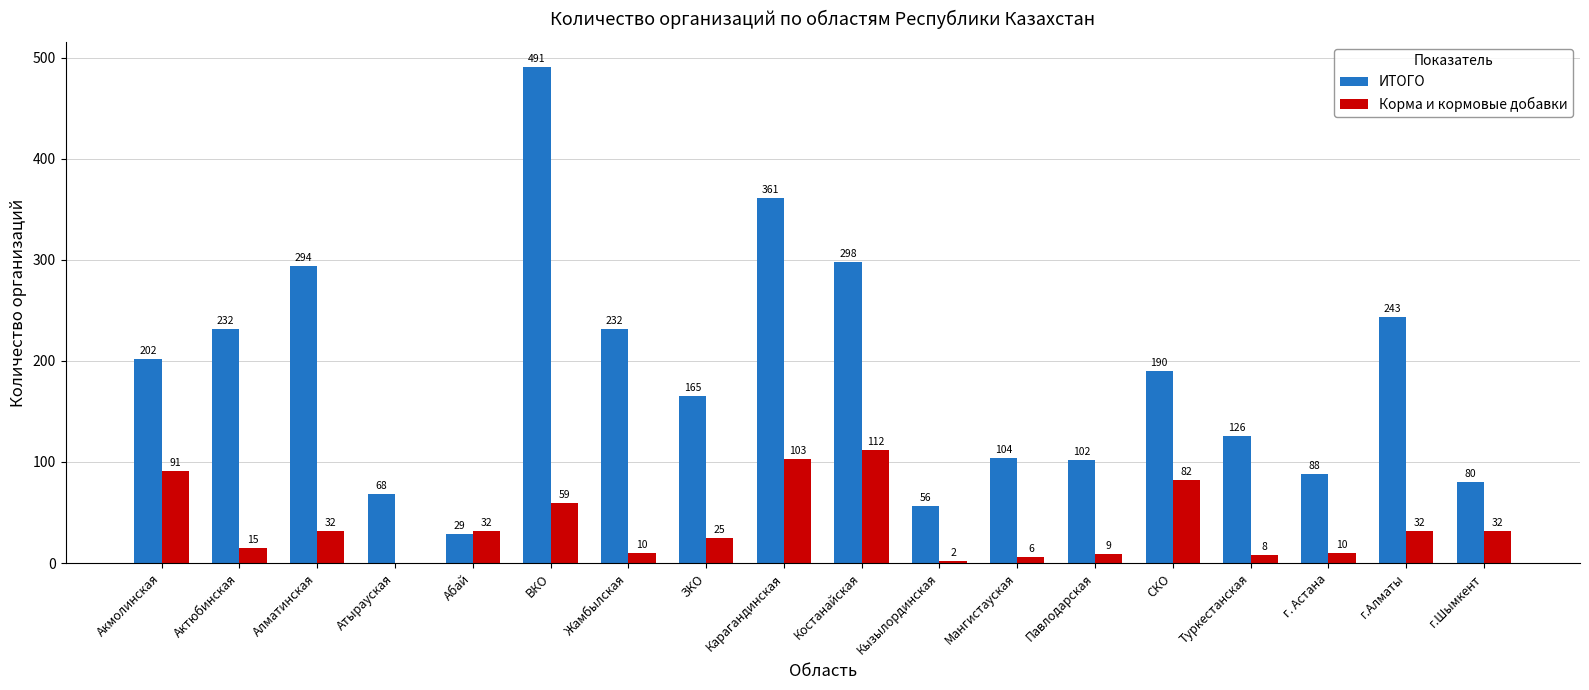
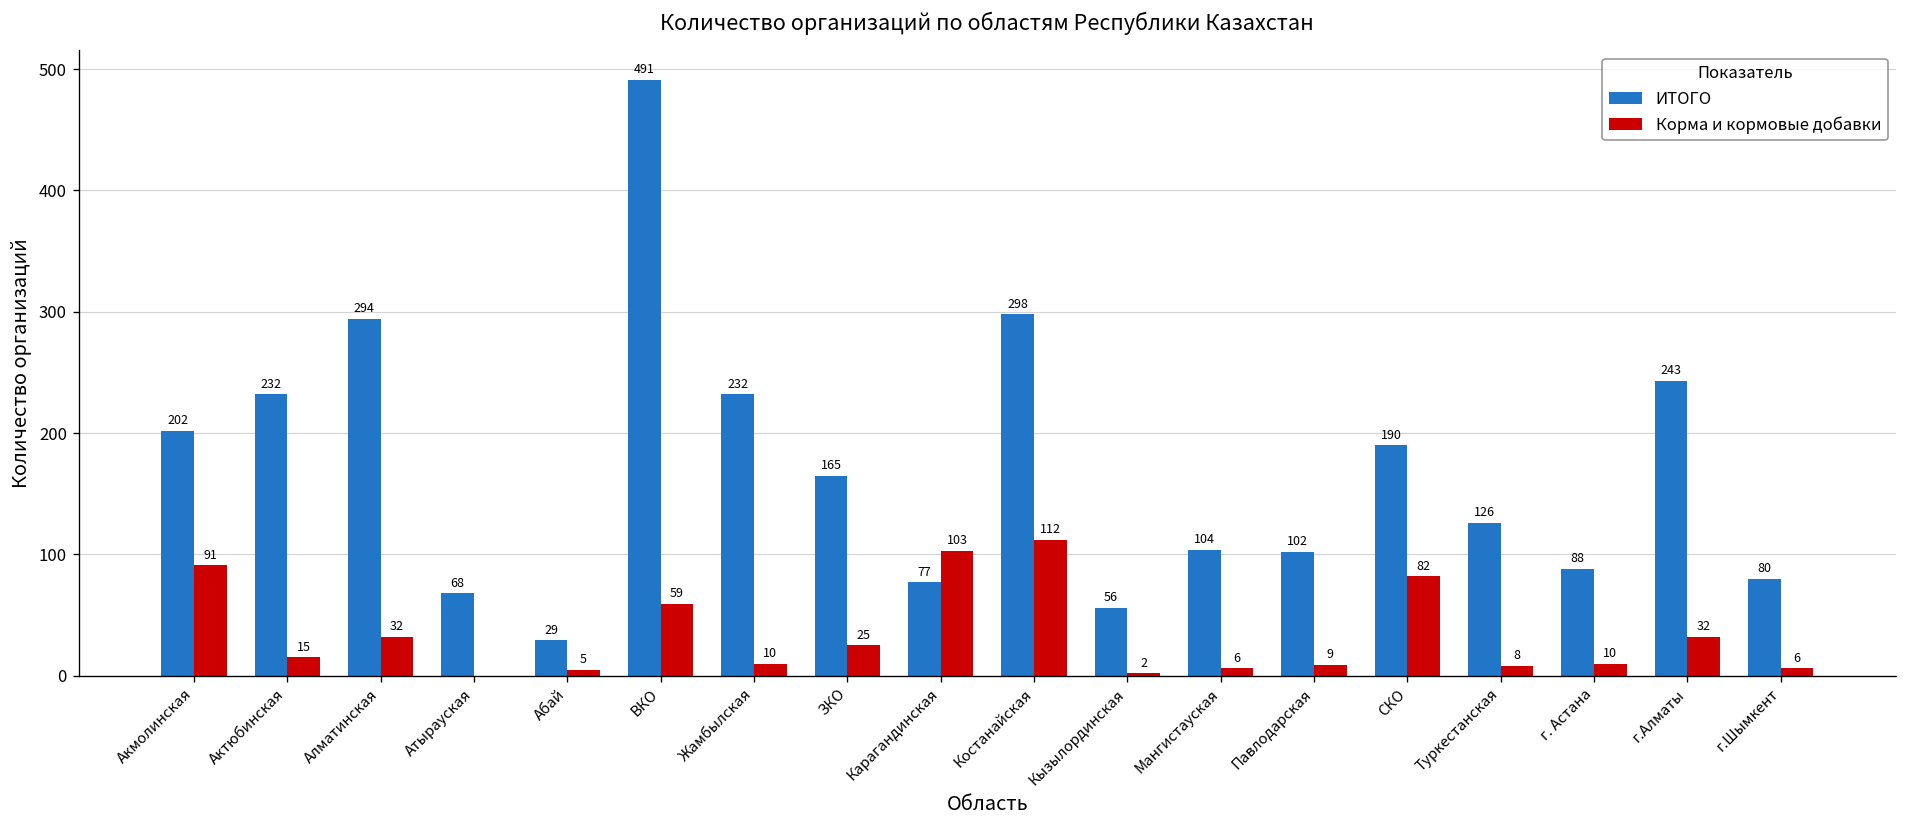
  {
    "ИТОГО": {
      "Акмолинская": 202,
      "Актюбинская": 232,
      "Алматинская": 294,
      "Атырауская": 68,
      "Абай": 29,
      "ВКО": 491,
      "Жамбылская": 232,
      "ЗКО": 165,
-     "Карагандинская": 361,
+     "Карагандинская": 77,
      "Костанайская": 298,
      "Кызылординская": 56,
      "Мангистауская": 104,
      "Павлодарская": 102,
      "СКО": 190,
      "Туркестанская": 126,
      "г. Астана": 88,
      "г.Алматы": 243,
      "г.Шымкент": 80
    },
    "Корма и кормовые добавки": {
      "Акмолинская": 91,
      "Актюбинская": 15,
      "Алматинская": 32,
-     "Абай": 32,
+     "Абай": 5,
      "ВКО": 59,
      "Жамбылская": 10,
      "ЗКО": 25,
      "Карагандинская": 103,
      "Костанайская": 112,
      "Кызылординская": 2,
      "Мангистауская": 6,
      "Павлодарская": 9,
      "СКО": 82,
      "Туркестанская": 8,
      "г. Астана": 10,
      "г.Алматы": 32,
-     "г.Шымкент": 32
+     "г.Шымкент": 6
    }
  }
